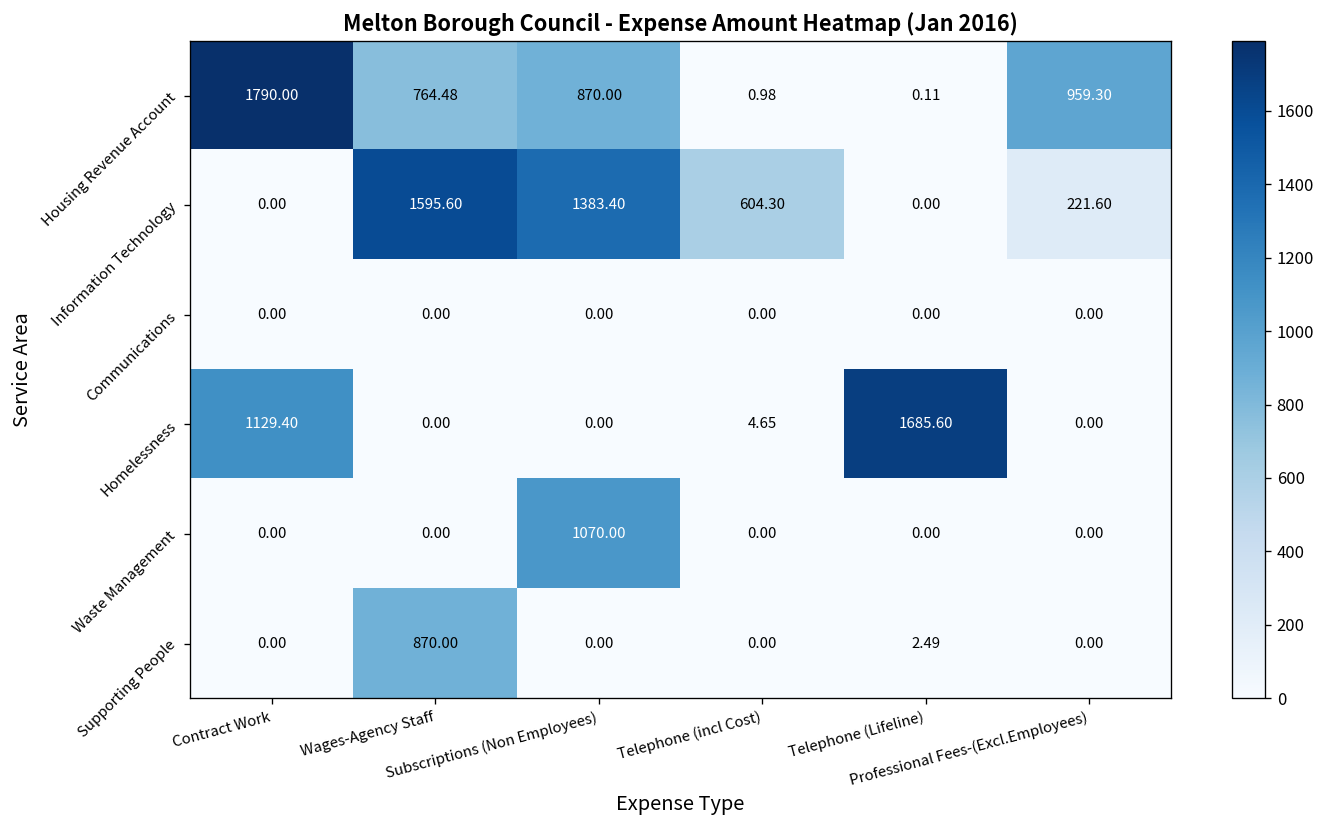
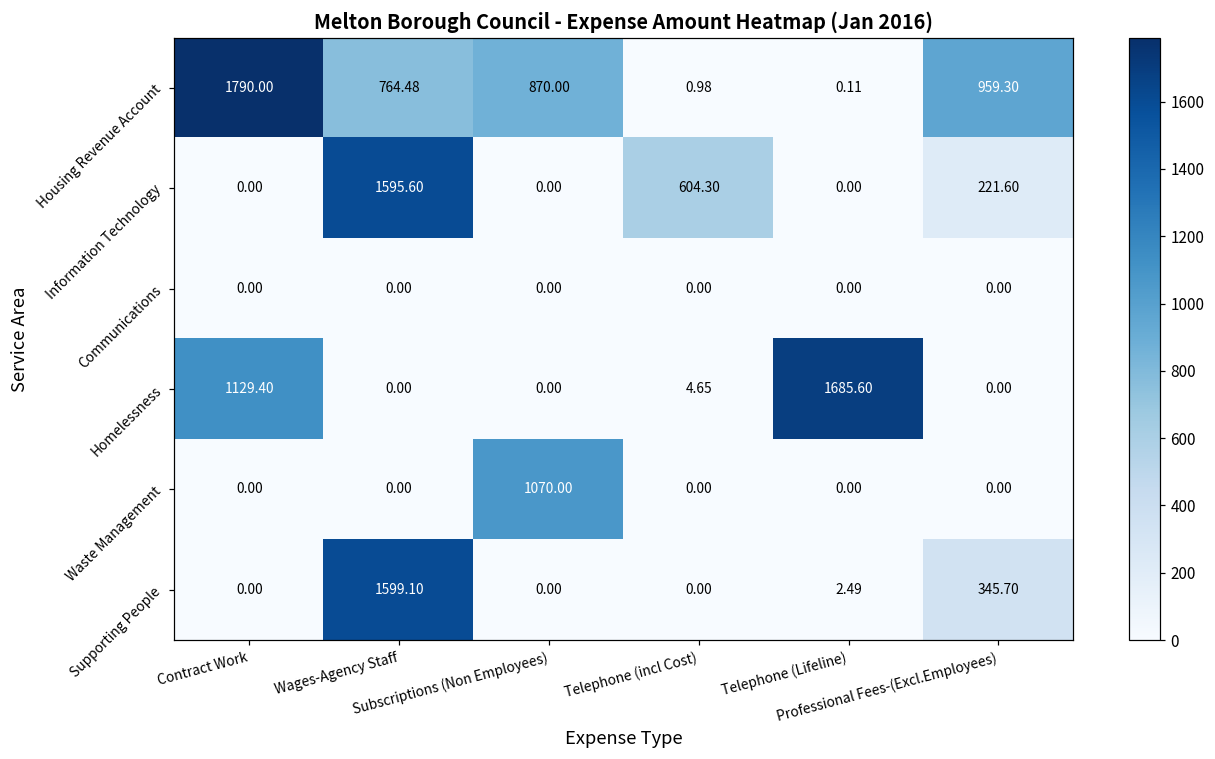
  {
    "Housing Revenue Account": {
      "Contract Work": 1790.00,
      "Wages-Agency Staff": 764.48,
      "Subscriptions (Non Employees)": 870.00,
      "Telephone (incl Cost)": 0.98,
      "Telephone (Lifeline)": 0.11,
      "Professional Fees-(Excl.Employees)": 959.30
    },
    "Information Technology": {
      "Contract Work": 0.00,
      "Wages-Agency Staff": 1595.60,
-     "Subscriptions (Non Employees)": 1383.40,
+     "Subscriptions (Non Employees)": 0.00,
      "Telephone (incl Cost)": 604.30,
      "Telephone (Lifeline)": 0.00,
      "Professional Fees-(Excl.Employees)": 221.60
    },
    "Communications": {
      "Contract Work": 0.00,
      "Wages-Agency Staff": 0.00,
      "Subscriptions (Non Employees)": 0.00,
      "Telephone (incl Cost)": 0.00,
      "Telephone (Lifeline)": 0.00,
      "Professional Fees-(Excl.Employees)": 0.00
    },
    "Homelessness": {
      "Contract Work": 1129.40,
      "Wages-Agency Staff": 0.00,
      "Subscriptions (Non Employees)": 0.00,
      "Telephone (incl Cost)": 4.65,
      "Telephone (Lifeline)": 1685.60,
      "Professional Fees-(Excl.Employees)": 0.00
    },
    "Waste Management": {
      "Contract Work": 0.00,
      "Wages-Agency Staff": 0.00,
      "Subscriptions (Non Employees)": 1070.00,
      "Telephone (incl Cost)": 0.00,
      "Telephone (Lifeline)": 0.00,
      "Professional Fees-(Excl.Employees)": 0.00
    },
    "Supporting People": {
      "Contract Work": 0.00,
-     "Wages-Agency Staff": 870.00,
+     "Wages-Agency Staff": 1599.10,
      "Subscriptions (Non Employees)": 0.00,
      "Telephone (incl Cost)": 0.00,
      "Telephone (Lifeline)": 2.49,
-     "Professional Fees-(Excl.Employees)": 0.00
+     "Professional Fees-(Excl.Employees)": 345.70
    }
  }
